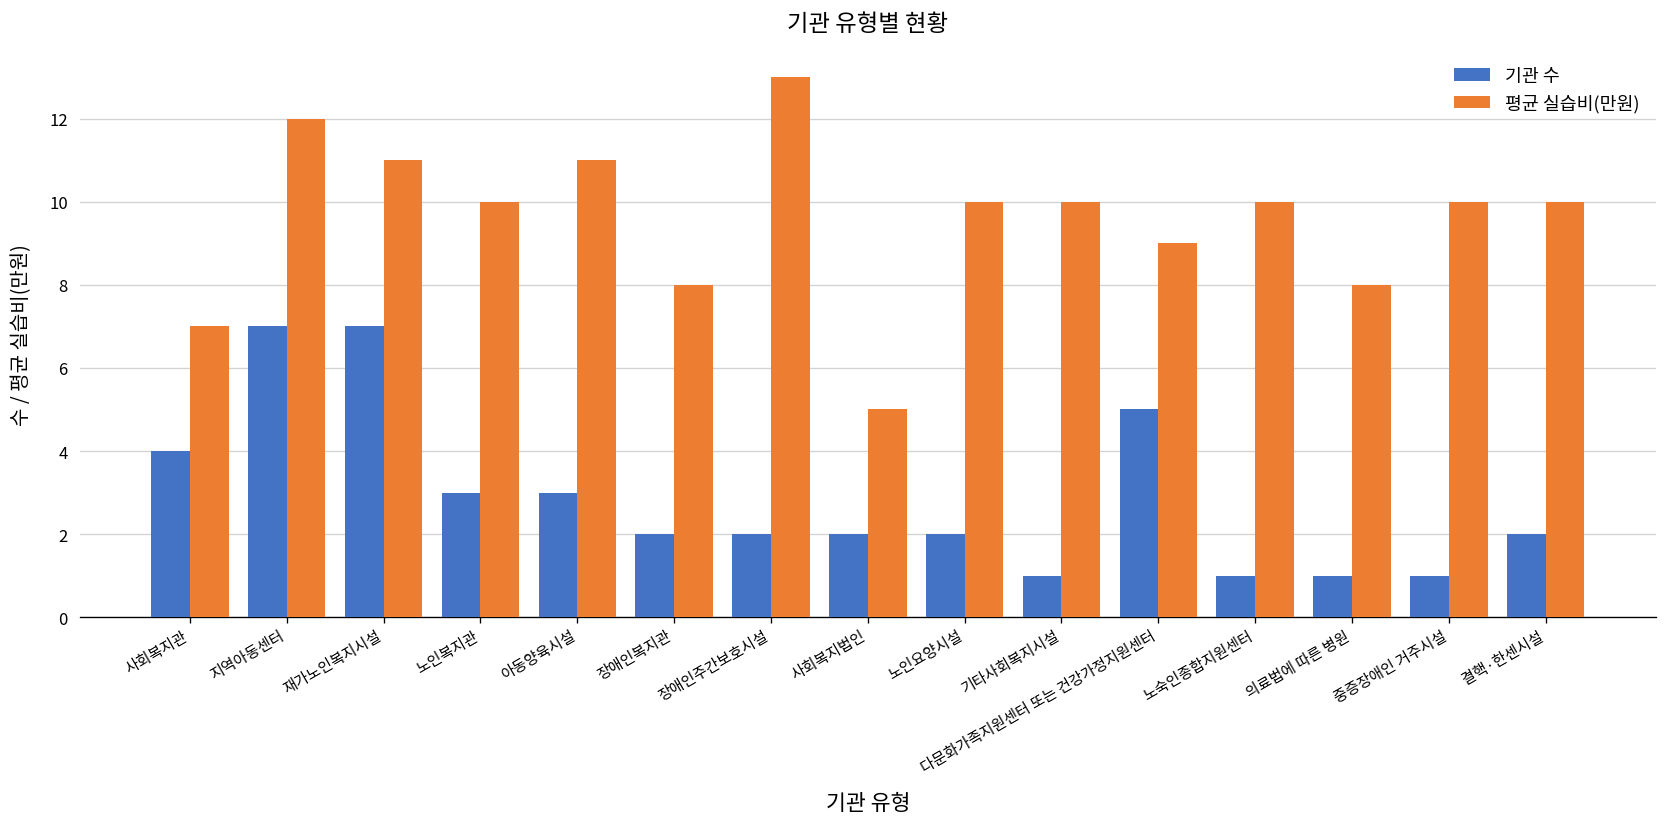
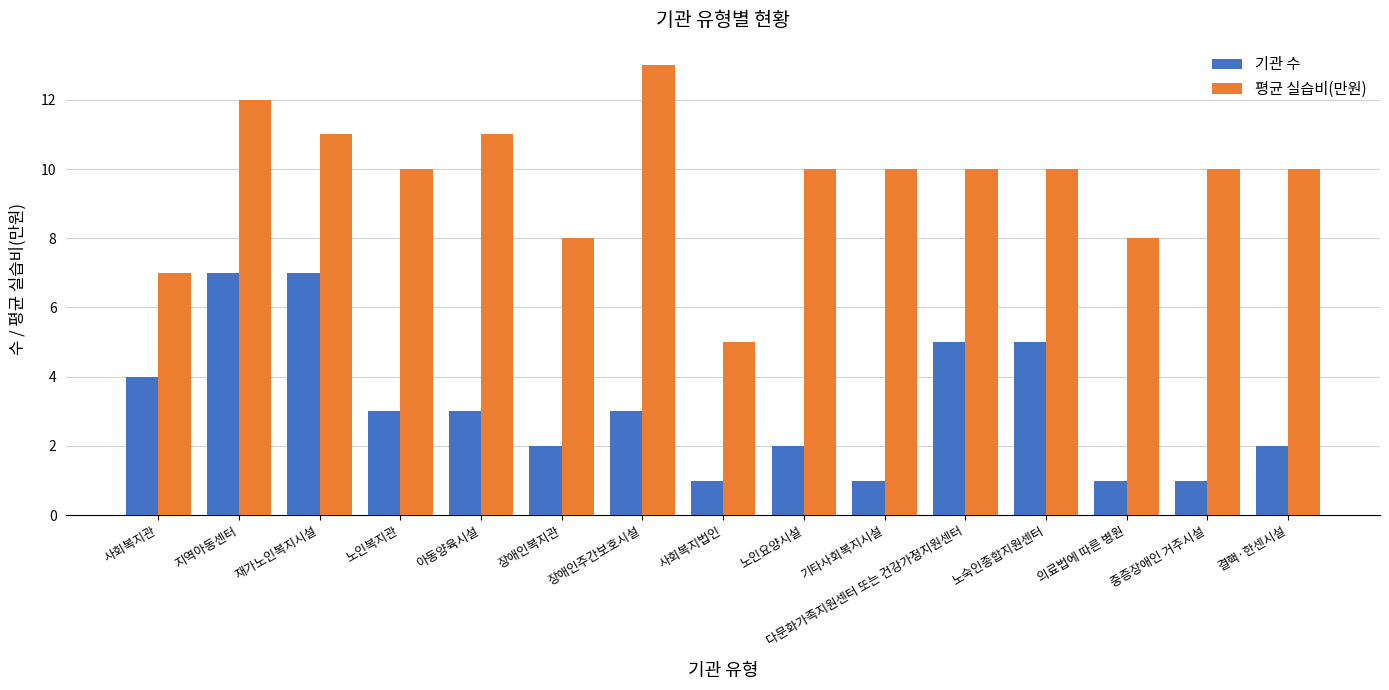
  {
    "기관 수": {
      "사회복지관": 4,
      "지역아동센터": 7,
      "재가노인복지시설": 7,
      "노인복지관": 3,
      "아동양육시설": 3,
      "장애인복지관": 2,
-     "장애인주간보호시설": 2,
-     "사회복지법인": 2,
+     "장애인주간보호시설": 3,
+     "사회복지법인": 1,
      "노인요양시설": 2,
      "기타사회복지시설": 1,
      "다문화가족지원센터 또는 건강가정지원센터": 5,
-     "노숙인종합지원센터": 1,
+     "노숙인종합지원센터": 5,
      "의료법에 따른 병원": 1,
      "중증장애인 거주시설": 1,
      "결핵·한센시설": 2
    },
    "평균 실습비(만원)": {
      "사회복지관": 7,
      "지역아동센터": 12,
      "재가노인복지시설": 11,
      "노인복지관": 10,
      "아동양육시설": 11,
      "장애인복지관": 8,
      "장애인주간보호시설": 13,
      "사회복지법인": 5,
      "노인요양시설": 10,
      "기타사회복지시설": 10,
-     "다문화가족지원센터 또는 건강가정지원센터": 9,
+     "다문화가족지원센터 또는 건강가정지원센터": 10,
      "노숙인종합지원센터": 10,
      "의료법에 따른 병원": 8,
      "중증장애인 거주시설": 10,
      "결핵·한센시설": 10
    }
  }
